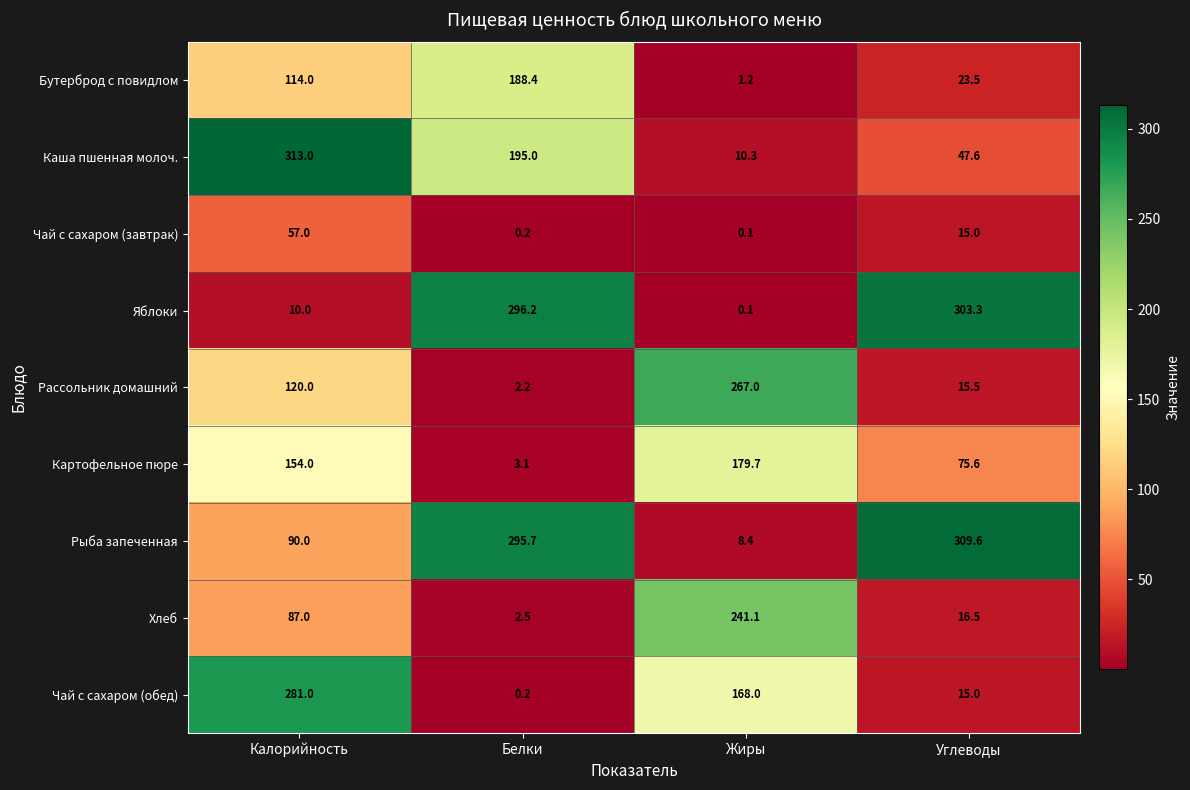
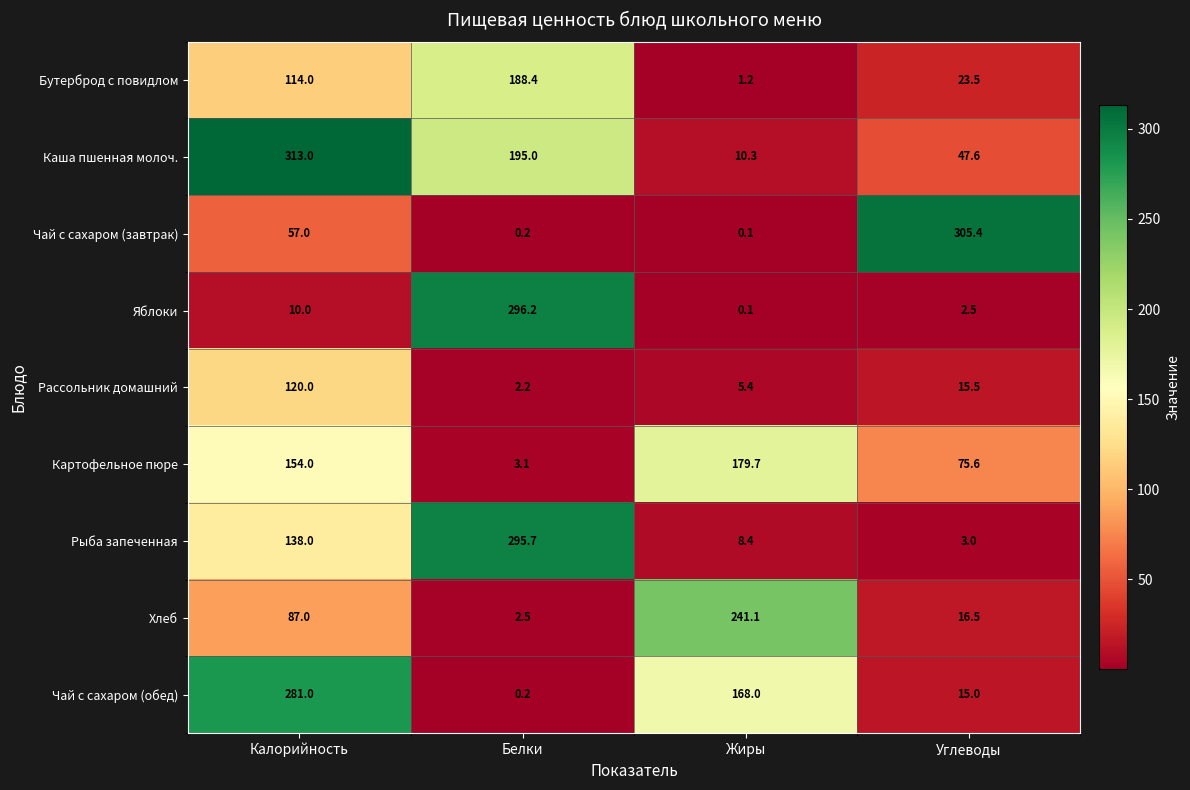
  {
    "Бутерброд с повидлом": {
      "Калорийность": 114.0,
      "Белки": 188.4,
      "Жиры": 1.2,
      "Углеводы": 23.5
    },
    "Каша пшенная молоч.": {
      "Калорийность": 313.0,
      "Белки": 195.0,
      "Жиры": 10.3,
      "Углеводы": 47.6
    },
    "Чай с сахаром (завтрак)": {
      "Калорийность": 57.0,
      "Белки": 0.2,
      "Жиры": 0.1,
-     "Углеводы": 15.0
+     "Углеводы": 305.4
    },
    "Яблоки": {
      "Калорийность": 10.0,
      "Белки": 296.2,
      "Жиры": 0.1,
-     "Углеводы": 303.3
+     "Углеводы": 2.5
    },
    "Рассольник домашний": {
      "Калорийность": 120.0,
      "Белки": 2.2,
-     "Жиры": 267.0,
+     "Жиры": 5.4,
      "Углеводы": 15.5
    },
    "Картофельное пюре": {
      "Калорийность": 154.0,
      "Белки": 3.1,
      "Жиры": 179.7,
      "Углеводы": 75.6
    },
    "Рыба запеченная": {
-     "Калорийность": 90.0,
+     "Калорийность": 138.0,
      "Белки": 295.7,
      "Жиры": 8.4,
-     "Углеводы": 309.6
+     "Углеводы": 3.0
    },
    "Хлеб": {
      "Калорийность": 87.0,
      "Белки": 2.5,
      "Жиры": 241.1,
      "Углеводы": 16.5
    },
    "Чай с сахаром (обед)": {
      "Калорийность": 281.0,
      "Белки": 0.2,
      "Жиры": 168.0,
      "Углеводы": 15.0
    }
  }
